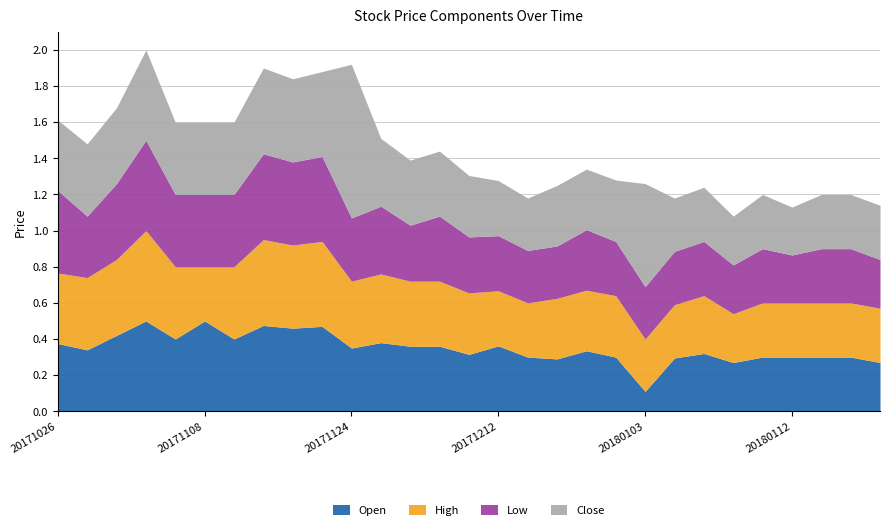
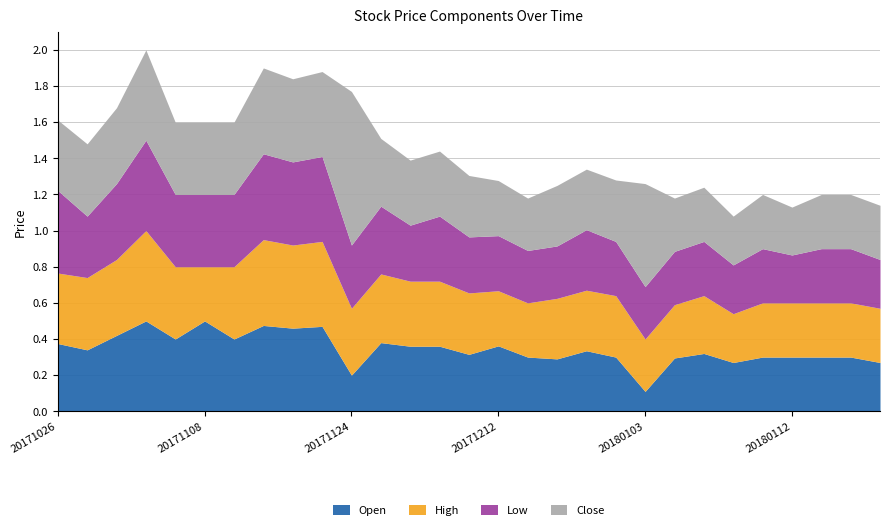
  {
    "Open": {
      "20171026": 0.38,
      "20171108": 0.50,
-     "20171124": 0.35,
+     "20171124": 0.20,
      "20171212": 0.36,
      "20180103": 0.11,
      "20180112": 0.30
    },
    "High": {
      "20171026": 0.39,
      "20171108": 0.30,
      "20171124": 0.37,
      "20171212": 0.31,
      "20180103": 0.29,
      "20180112": 0.30
    },
    "Low": {
      "20171026": 0.46,
      "20171108": 0.40,
      "20171124": 0.35,
      "20171212": 0.30,
      "20180103": 0.29,
      "20180112": 0.27
    },
    "Close": {
      "20171026": 0.39,
      "20171108": 0.40,
      "20171124": 0.85,
      "20171212": 0.30,
      "20180103": 0.57,
      "20180112": 0.26
    }
  }
